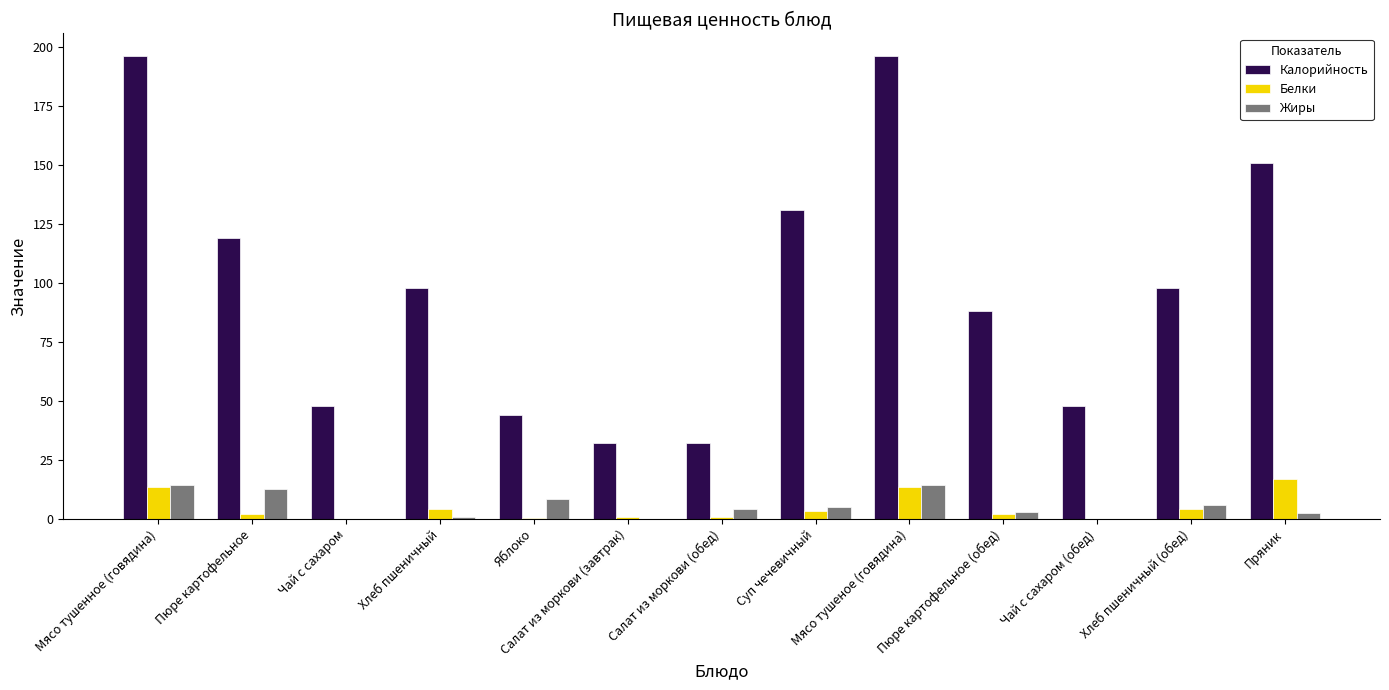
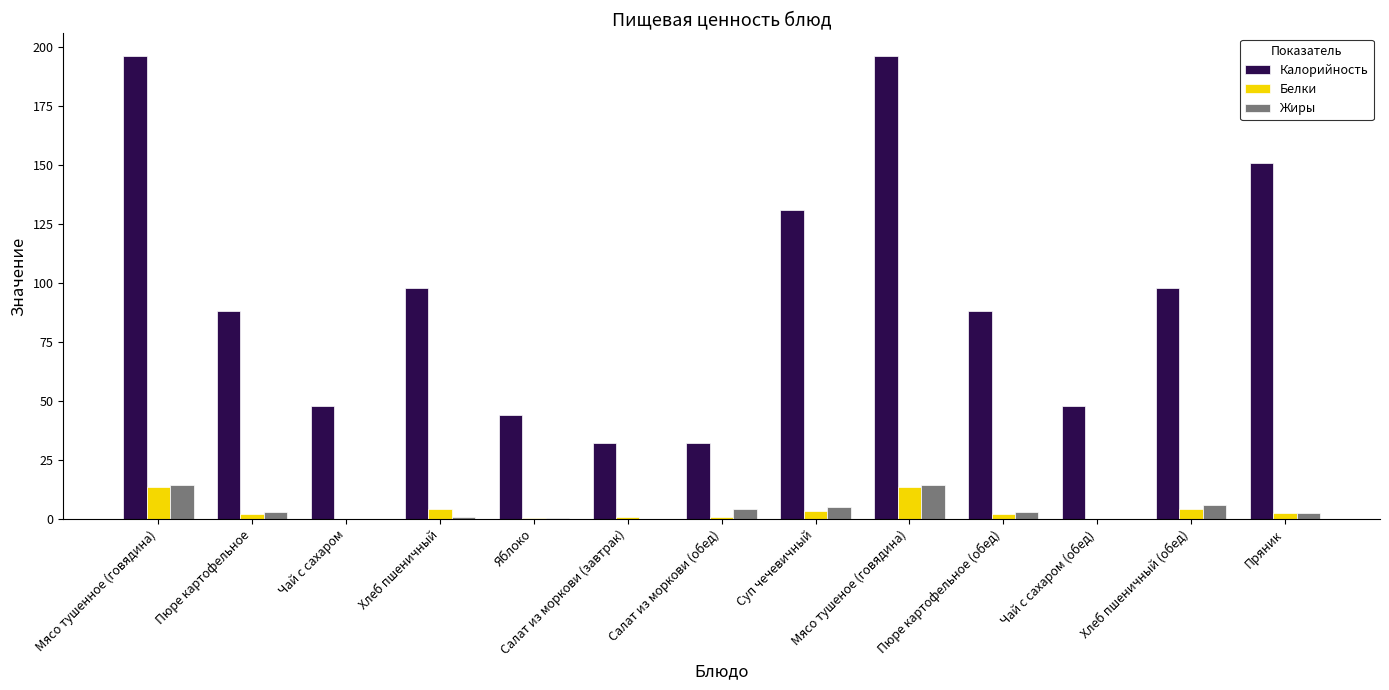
  {
    "Калорийность": {
      "Мясо тушенное (говядина)": 196,
-     "Пюре картофельное": 119,
+     "Пюре картофельное": 88,
      "Чай с сахаром": 48,
      "Хлеб пшеничный": 98,
      "Яблоко": 44,
      "Салат из моркови (завтрак)": 32,
      "Салат из моркови (обед)": 32,
      "Суп чечевичный": 131,
      "Мясо тушеное (говядина)": 196,
      "Пюре картофельное (обед)": 88,
      "Чай с сахаром (обед)": 48,
      "Хлеб пшеничный (обед)": 98,
      "Пряник": 151
    },
    "Белки": {
      "Мясо тушенное (говядина)": 14,
      "Пюре картофельное": 2,
      "Хлеб пшеничный": 4,
      "Суп чечевичный": 3,
      "Мясо тушеное (говядина)": 14,
      "Пюре картофельное (обед)": 2,
      "Хлеб пшеничный (обед)": 4,
-     "Пряник": 17
+     "Пряник": 2
    },
    "Жиры": {
      "Мясо тушенное (говядина)": 15,
-     "Пюре картофельное": 13,
-     "Яблоко": 8,
+     "Пюре картофельное": 3,
+     "Яблоко": 0,
      "Салат из моркови (обед)": 4,
      "Суп чечевичный": 5,
      "Мясо тушеное (говядина)": 15,
      "Пюре картофельное (обед)": 3,
      "Хлеб пшеничный (обед)": 6,
      "Пряник": 3
    }
  }
